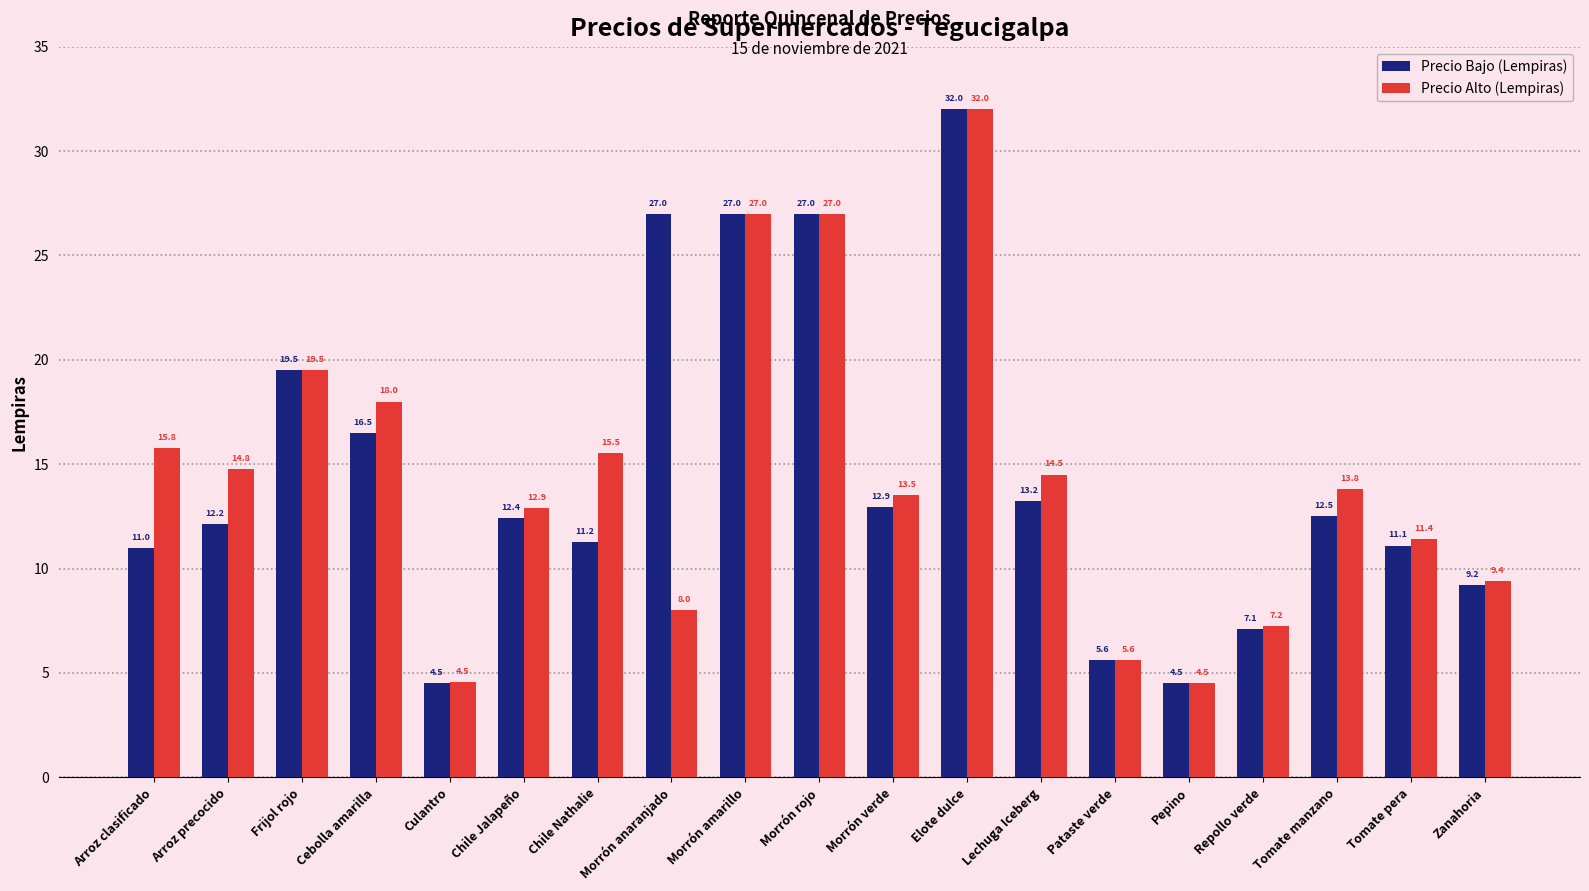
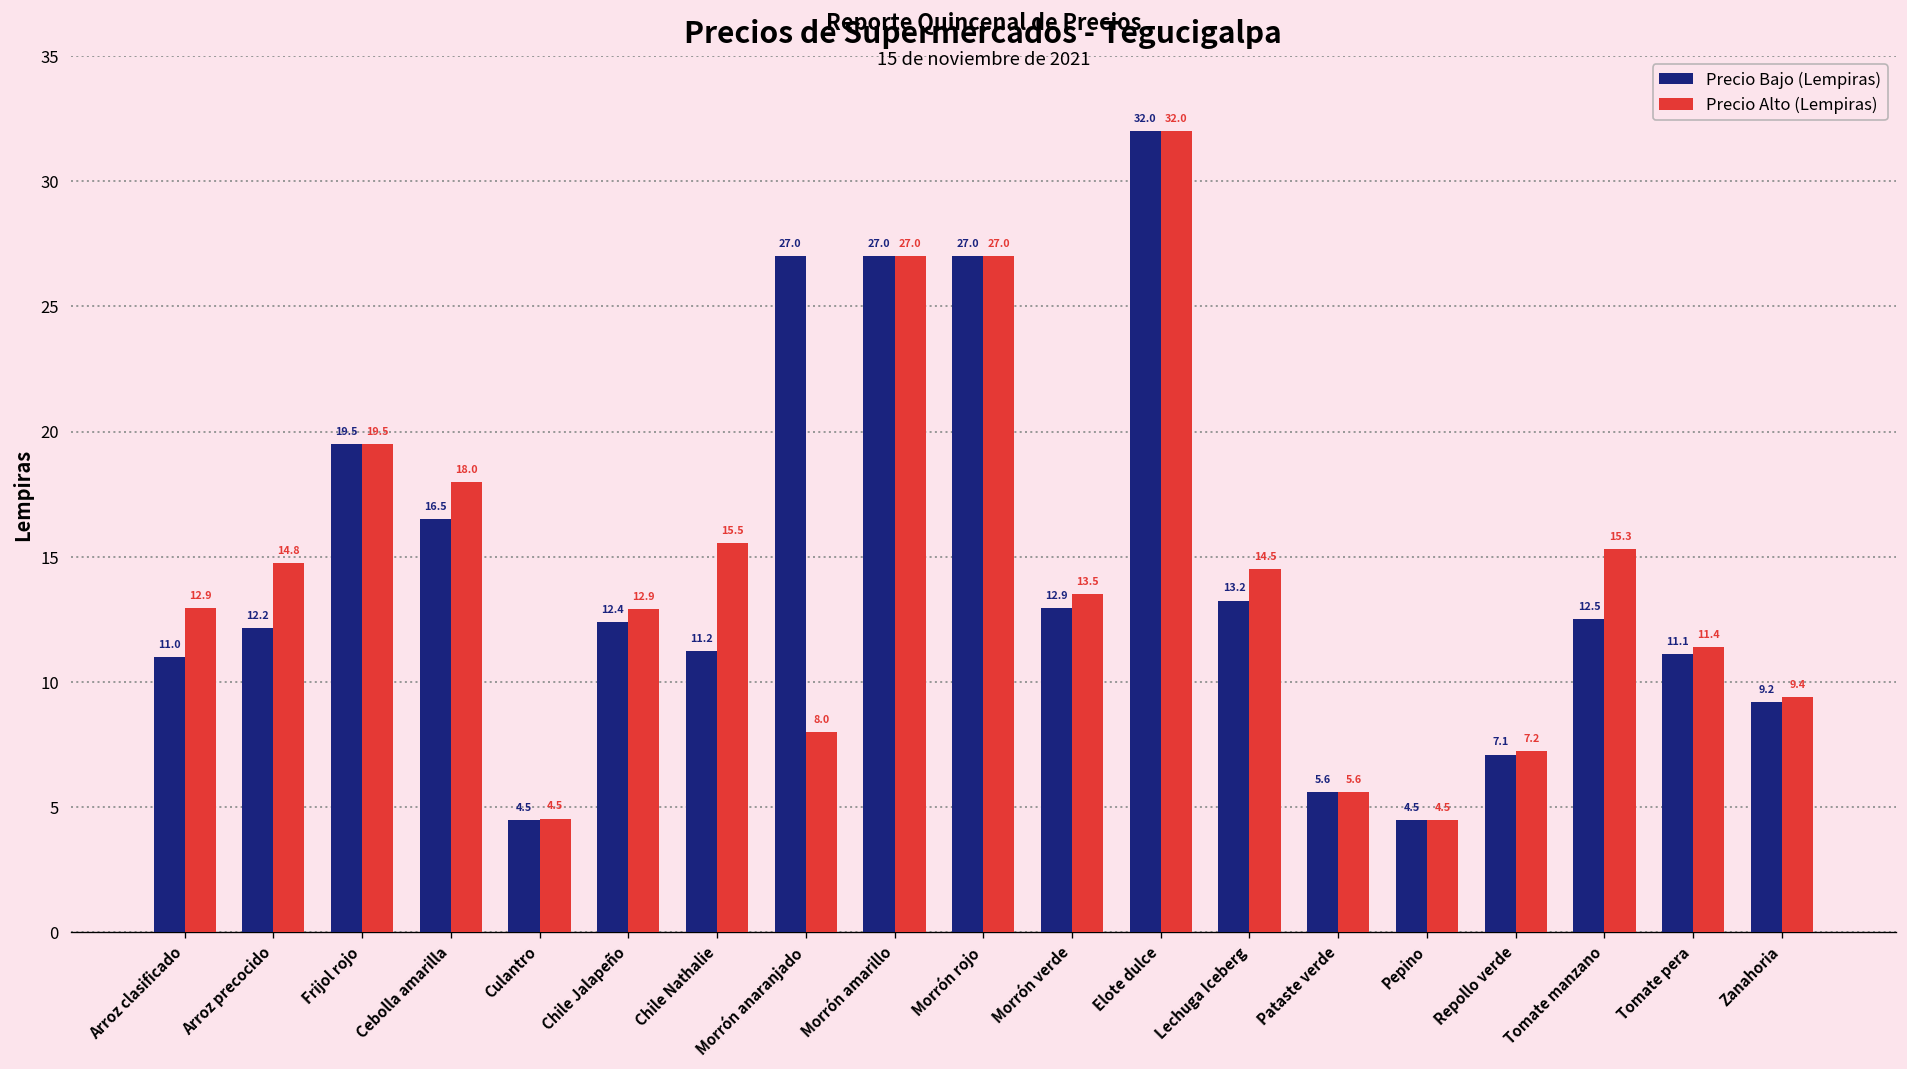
  {
    "Precio Bajo (Lempiras)": {
      "Arroz clasificado": 11.0,
      "Arroz precocido": 12.2,
      "Frijol rojo": 19.5,
      "Cebolla amarilla": 16.5,
      "Culantro": 4.5,
      "Chile Jalapeño": 12.4,
      "Chile Nathalie": 11.2,
      "Morrón anaranjado": 27.0,
      "Morrón amarillo": 27.0,
      "Morrón rojo": 27.0,
      "Morrón verde": 12.9,
      "Elote dulce": 32.0,
      "Lechuga Iceberg": 13.2,
      "Pataste verde": 5.6,
      "Pepino": 4.5,
      "Repollo verde": 7.1,
      "Tomate manzano": 12.5,
      "Tomate pera": 11.1,
      "Zanahoria": 9.2
    },
    "Precio Alto (Lempiras)": {
-     "Arroz clasificado": 15.8,
+     "Arroz clasificado": 12.9,
      "Arroz precocido": 14.8,
      "Frijol rojo": 19.5,
      "Cebolla amarilla": 18.0,
      "Culantro": 4.5,
      "Chile Jalapeño": 12.9,
      "Chile Nathalie": 15.5,
      "Morrón anaranjado": 8.0,
      "Morrón amarillo": 27.0,
      "Morrón rojo": 27.0,
      "Morrón verde": 13.5,
      "Elote dulce": 32.0,
      "Lechuga Iceberg": 14.5,
      "Pataste verde": 5.6,
      "Pepino": 4.5,
      "Repollo verde": 7.2,
-     "Tomate manzano": 13.8,
+     "Tomate manzano": 15.3,
      "Tomate pera": 11.4,
      "Zanahoria": 9.4
    }
  }
